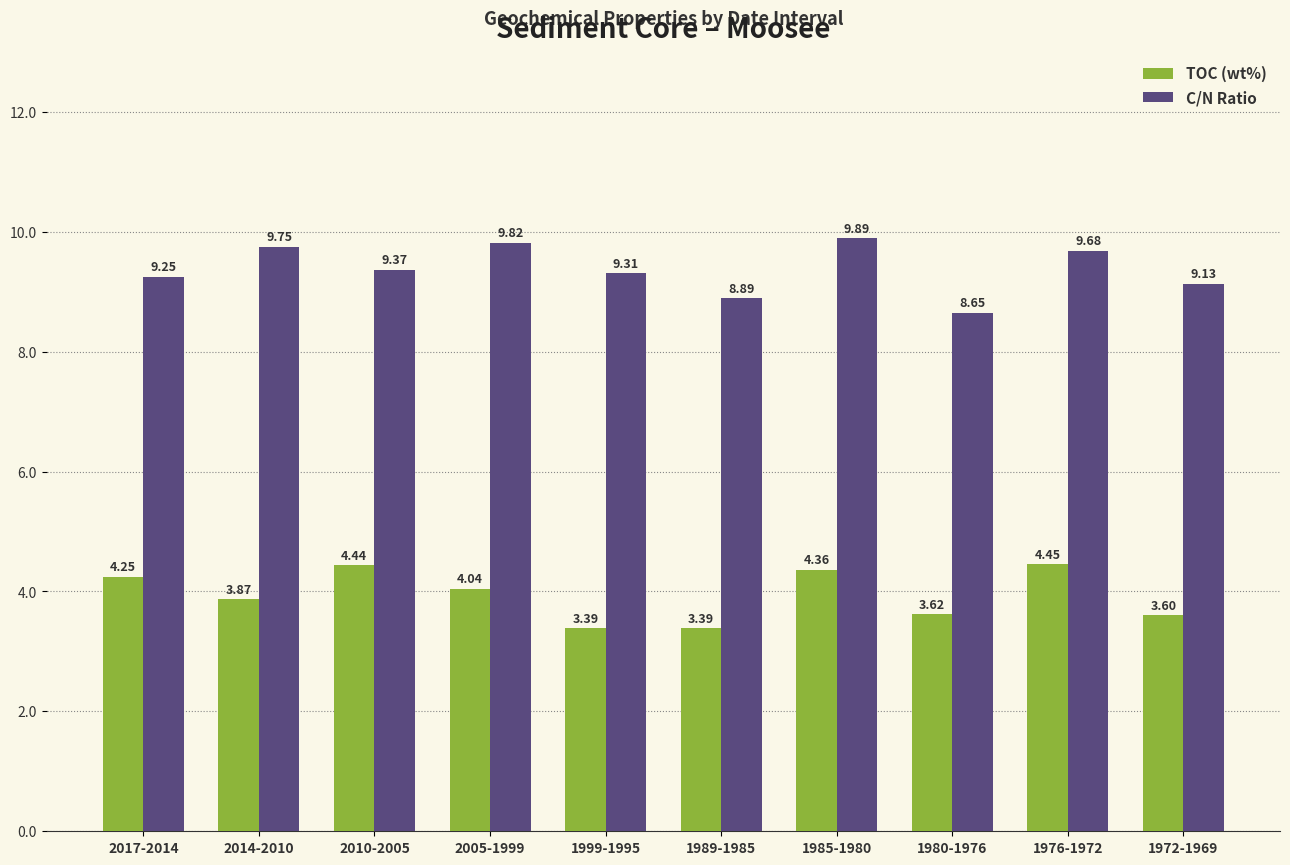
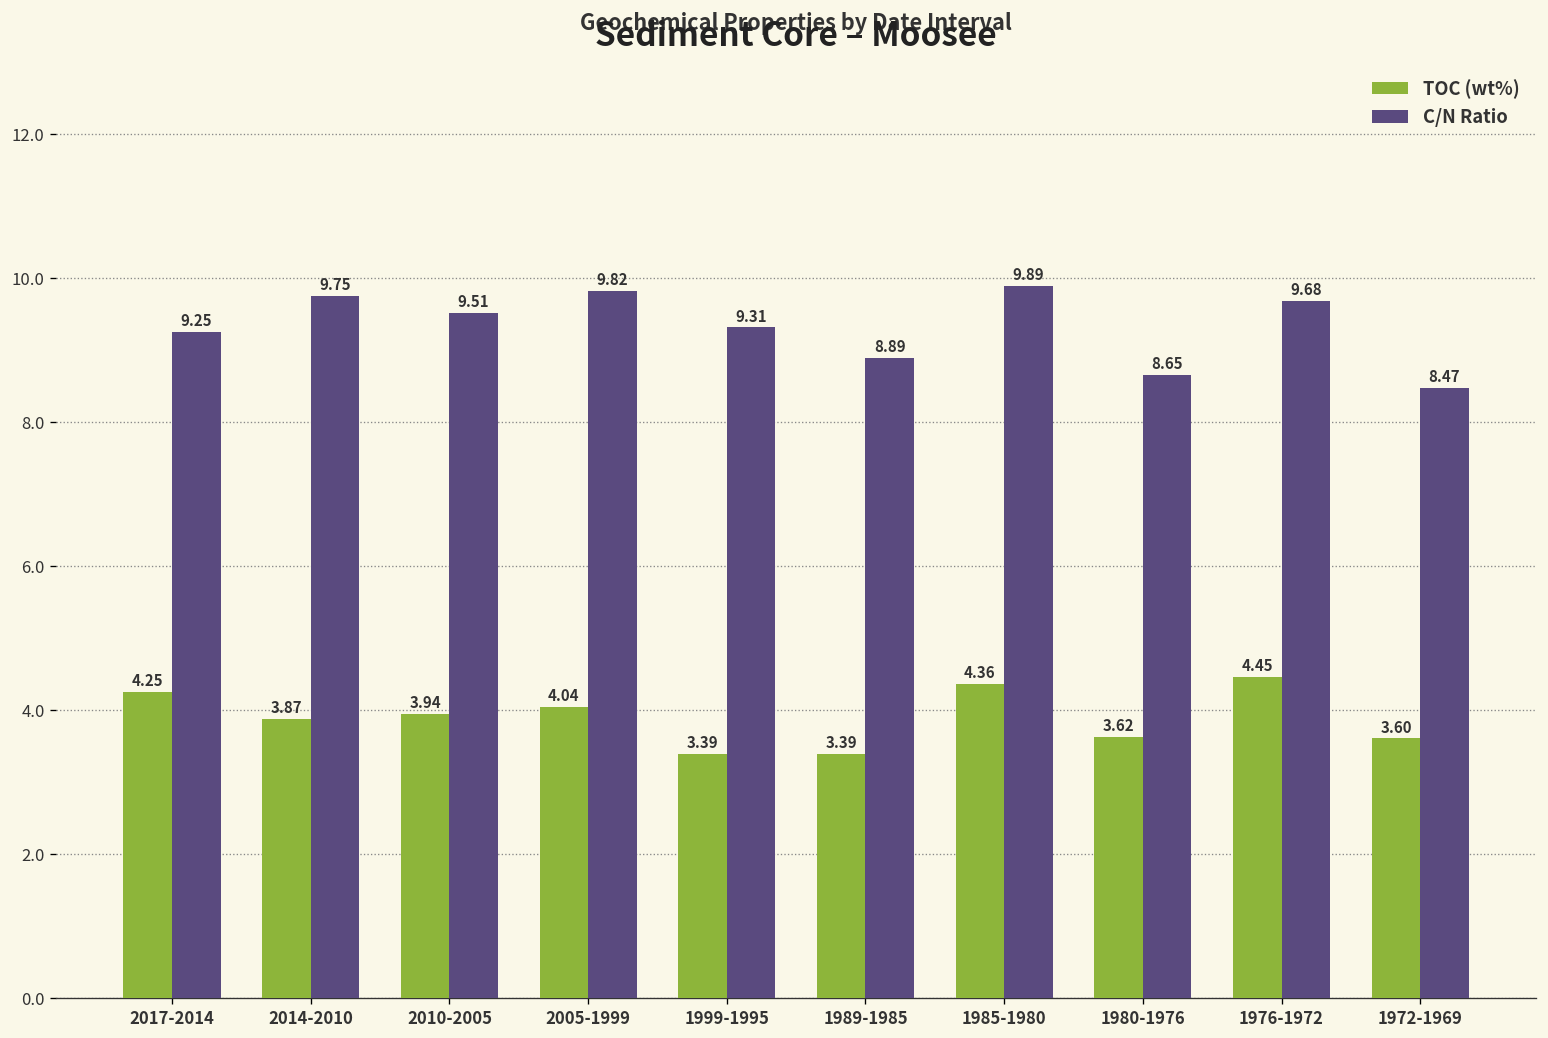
  {
    "TOC (wt%)": {
      "2017-2014": 4.25,
      "2014-2010": 3.87,
-     "2010-2005": 4.44,
+     "2010-2005": 3.94,
      "2005-1999": 4.04,
      "1999-1995": 3.39,
      "1989-1985": 3.39,
      "1985-1980": 4.36,
      "1980-1976": 3.62,
      "1976-1972": 4.45,
      "1972-1969": 3.60
    },
    "C/N Ratio": {
      "2017-2014": 9.25,
      "2014-2010": 9.75,
-     "2010-2005": 9.37,
+     "2010-2005": 9.51,
      "2005-1999": 9.82,
      "1999-1995": 9.31,
      "1989-1985": 8.89,
      "1985-1980": 9.89,
      "1980-1976": 8.65,
      "1976-1972": 9.68,
-     "1972-1969": 9.13
+     "1972-1969": 8.47
    }
  }
